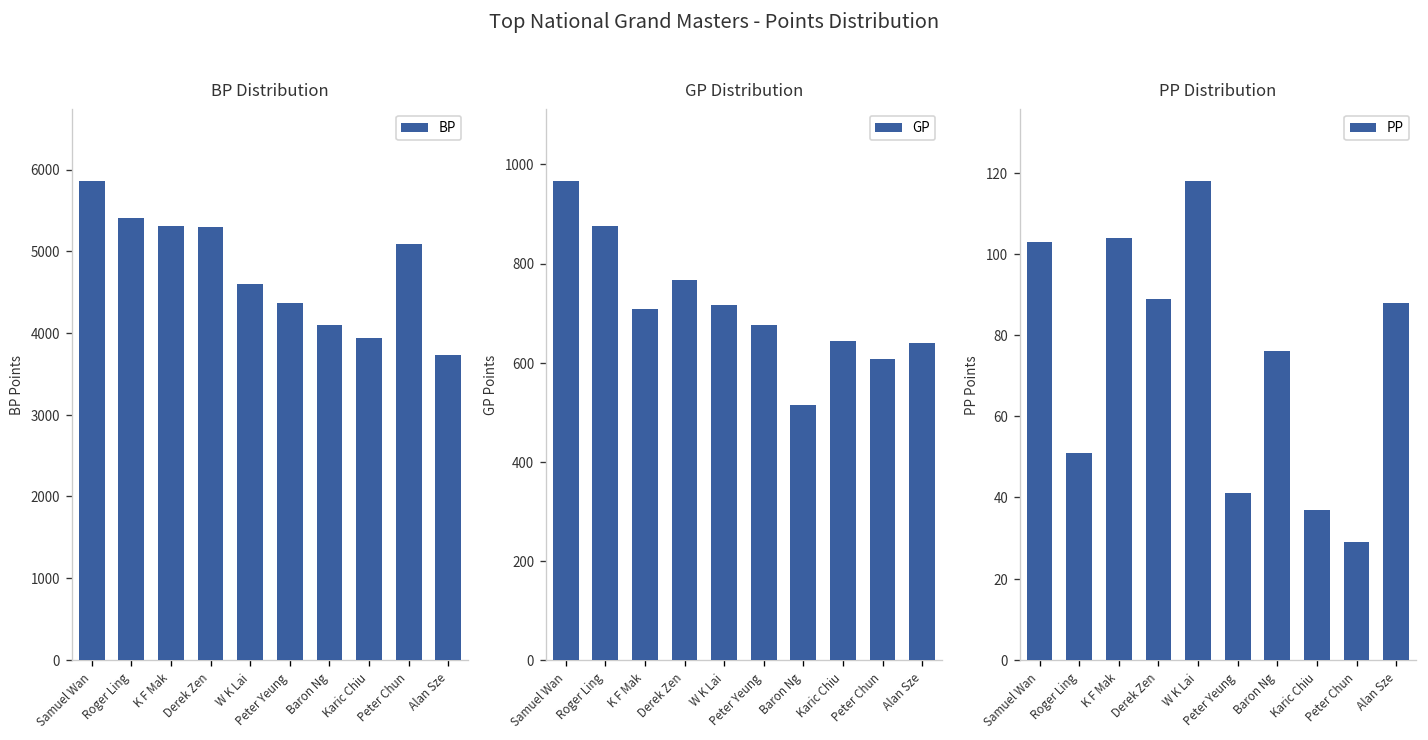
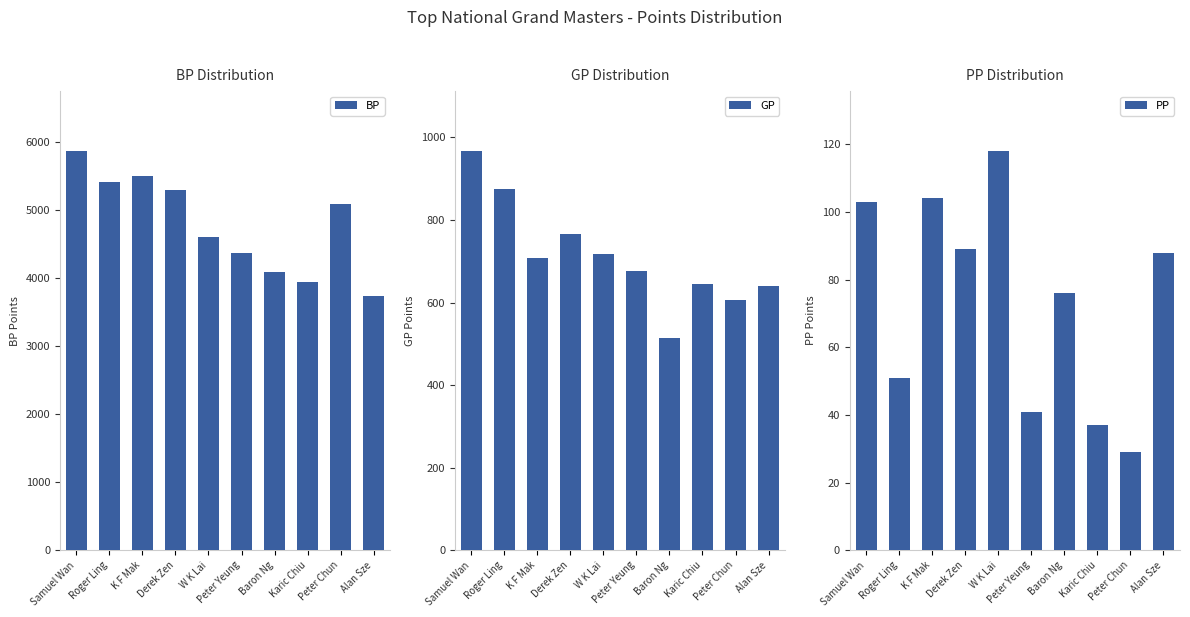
  {
    "BP Distribution": {
      "Samuel Wan": 5900,
      "Roger Ling": 5400,
-     "K F Mak": 5300,
+     "K F Mak": 5500,
      "Derek Zen": 5300,
      "W K Lai": 4600,
      "Peter Yeung": 4400,
      "Baron Ng": 4100,
      "Karic Chiu": 3900,
      "Peter Chun": 5100,
      "Alan Sze": 3700
    },
    "GP Distribution": {
      "Samuel Wan": 970,
      "Roger Ling": 880,
      "K F Mak": 710,
      "Derek Zen": 770,
      "W K Lai": 720,
      "Peter Yeung": 680,
      "Baron Ng": 520,
      "Karic Chiu": 640,
      "Peter Chun": 610,
      "Alan Sze": 640
    },
    "PP Distribution": {
      "Samuel Wan": 103,
      "Roger Ling": 51,
      "K F Mak": 104,
      "Derek Zen": 89,
      "W K Lai": 118,
      "Peter Yeung": 41,
      "Baron Ng": 76,
      "Karic Chiu": 37,
      "Peter Chun": 29,
      "Alan Sze": 88
    }
  }
